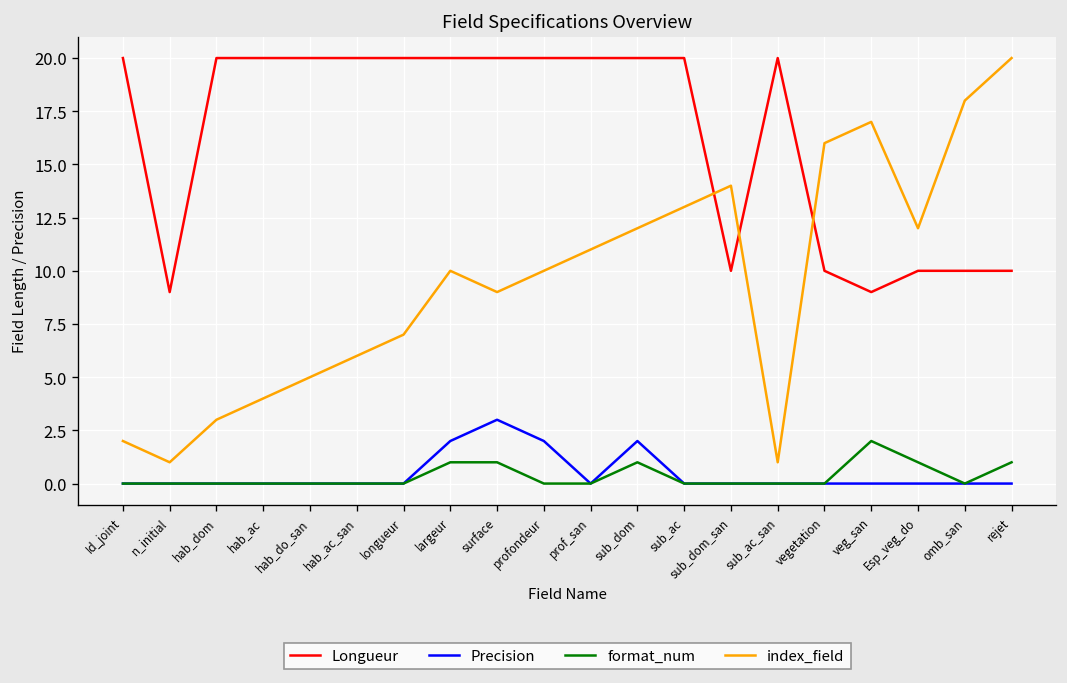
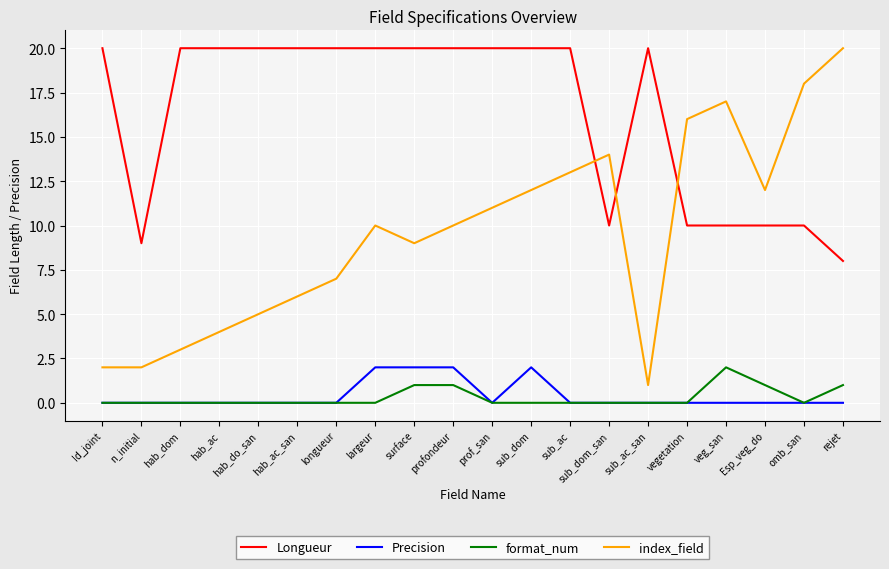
  {
    "Longueur": {
      "Id_joint": 20,
      "n_initial": 9,
      "hab_dom": 20,
      "hab_ac": 20,
      "hab_do_san": 20,
      "hab_ac_san": 20,
      "longueur": 20,
      "largeur": 20,
      "surface": 20,
      "profondeur": 20,
      "prof_san": 20,
      "sub_dom": 20,
      "sub_ac": 20,
      "sub_dom_san": 10,
      "sub_ac_san": 20,
      "vegetation": 10,
-     "veg_san": 9,
+     "veg_san": 10,
      "Esp_veg_do": 10,
      "omb_san": 10,
-     "rejet": 10
+     "rejet": 8
    },
    "Precision": {
      "largeur": 2,
-     "surface": 3,
+     "surface": 2,
      "profondeur": 2,
      "sub_dom": 2,
      "veg_san": 0,
      "Esp_veg_do": 0,
      "rejet": 0
    },
    "format_num": {
-     "largeur": 1,
+     "largeur": 0,
      "surface": 1,
-     "profondeur": 0,
-     "sub_dom": 1,
+     "profondeur": 1,
+     "sub_dom": 0,
      "veg_san": 2,
      "Esp_veg_do": 1,
      "rejet": 1
    },
    "index_field": {
      "Id_joint": 2,
-     "n_initial": 1,
+     "n_initial": 2,
      "hab_dom": 3,
      "hab_ac": 4,
      "hab_do_san": 5,
      "hab_ac_san": 6,
      "longueur": 7,
      "largeur": 10,
      "surface": 9,
      "profondeur": 10,
      "prof_san": 11,
      "sub_dom": 12,
      "sub_ac": 13,
      "sub_dom_san": 14,
      "sub_ac_san": 1,
      "vegetation": 16,
      "veg_san": 17,
      "Esp_veg_do": 12,
      "omb_san": 18,
      "rejet": 20
    }
  }
